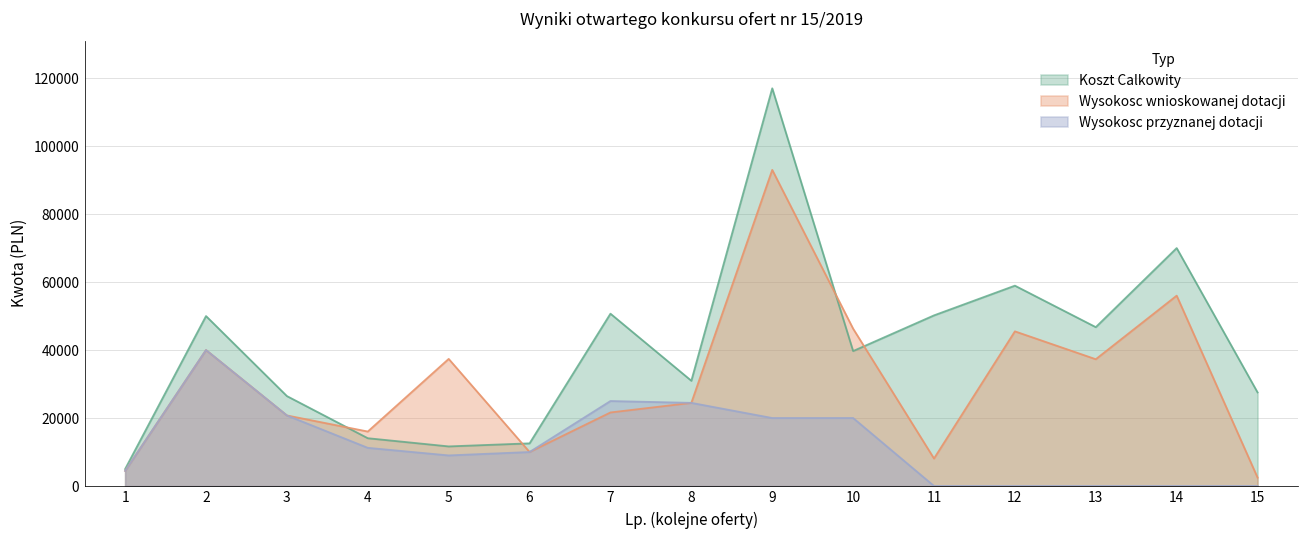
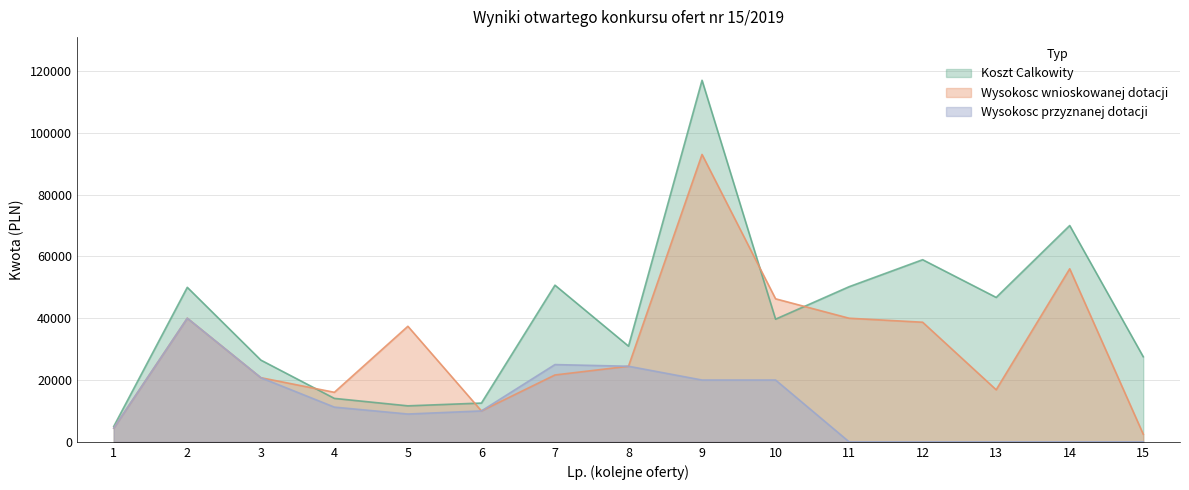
  {
    "Wysokosc wnioskowanej dotacji": {
      "4": 16000,
      "5": 37000,
      "7": 22000,
      "9": 93000,
      "10": 46000,
-     "11": 8000,
-     "12": 46000,
-     "13": 37000,
+     "11": 40000,
+     "12": 39000,
+     "13": 17000,
      "14": 56000,
      "15": 2000
    }
  }
